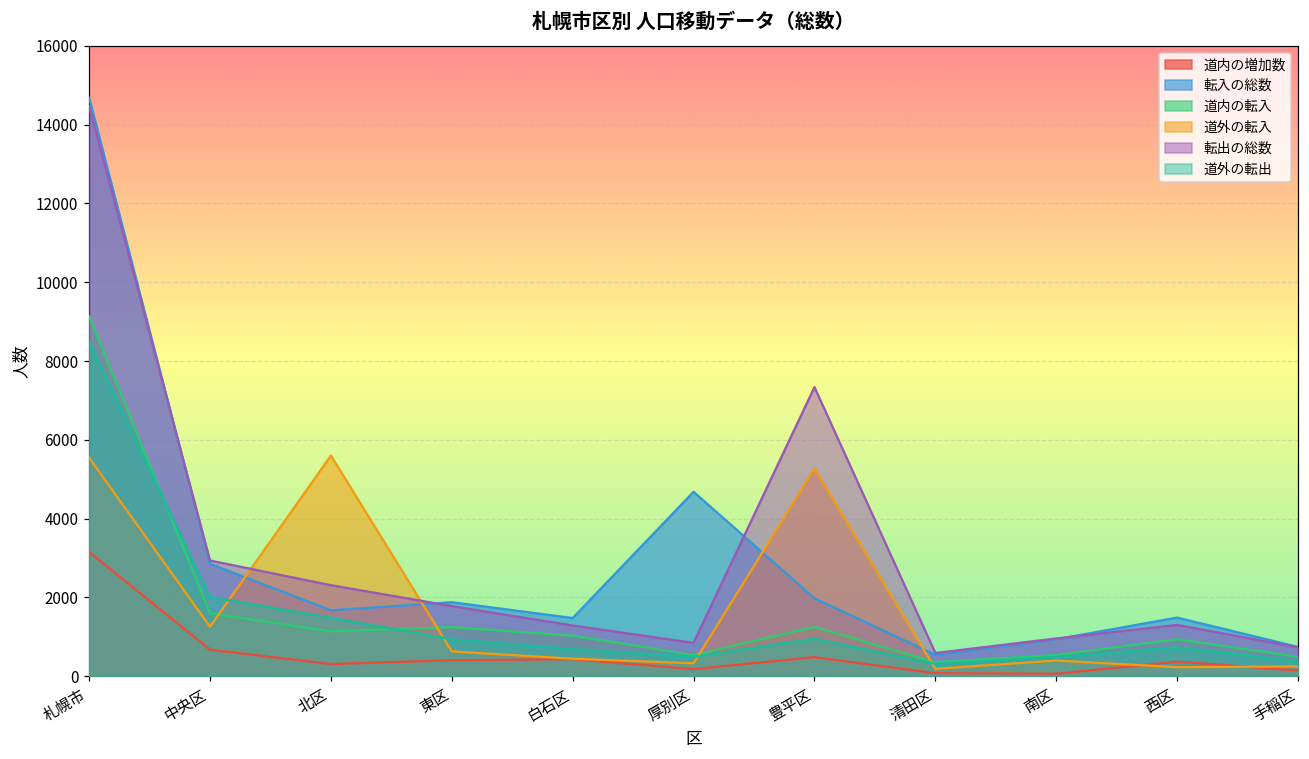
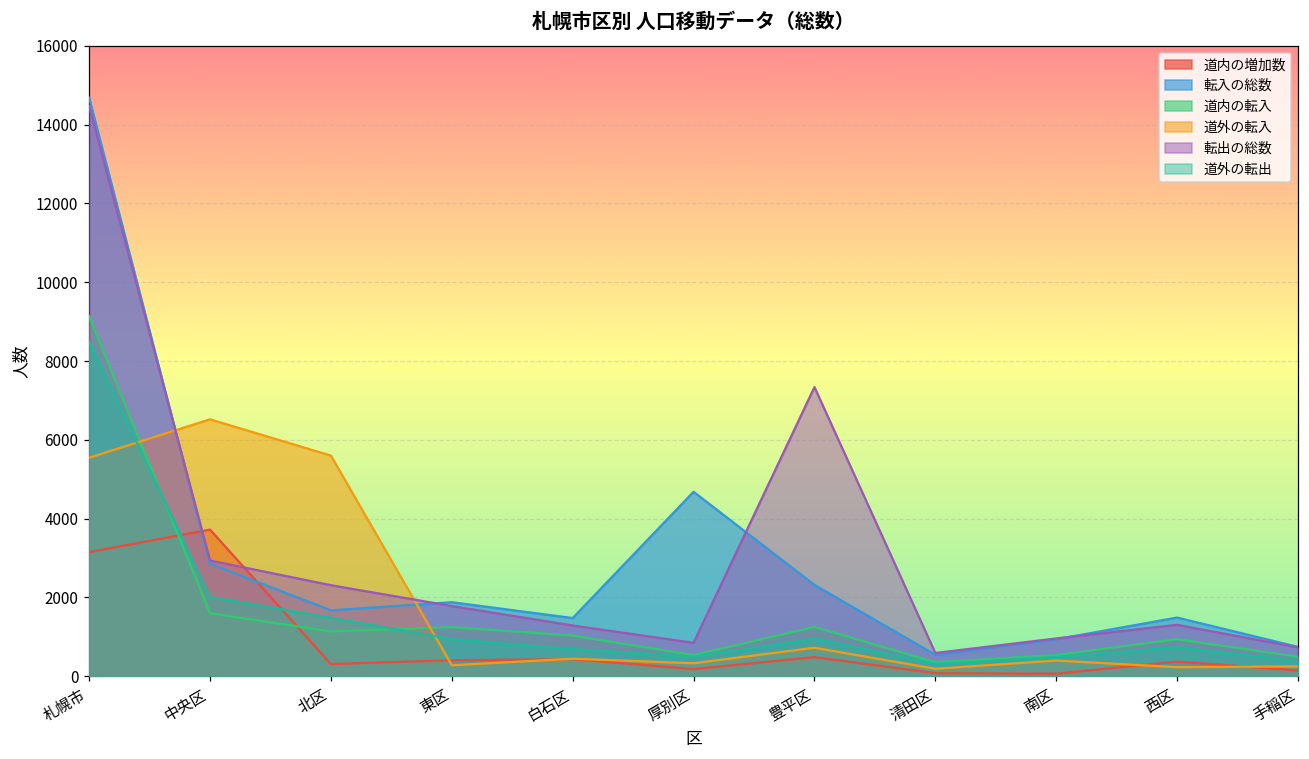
  {
    "道内の増加数": {
      "札幌市": 3200,
-     "中央区": 700,
+     "中央区": 3700,
      "北区": 300,
      "東区": 400,
      "厚別区": 200,
      "豊平区": 500,
      "清田区": 100,
      "南区": 100,
      "西区": 400,
      "手稲区": 100
    },
    "転入の総数": {
      "札幌市": 14700,
      "中央区": 2900,
      "北区": 1700,
      "東区": 1900,
      "白石区": 1500,
      "厚別区": 4700,
-     "豊平区": 2000,
+     "豊平区": 2300,
      "西区": 1500
    },
    "道外の転入": {
      "札幌市": 5500,
-     "中央区": 1300,
+     "中央区": 6500,
      "北区": 5600,
-     "東区": 600,
+     "東区": 300,
      "厚別区": 300,
-     "豊平区": 5300,
+     "豊平区": 700,
      "清田区": 200,
      "南区": 400,
      "西区": 200,
      "手稲区": 300
    },
    "転出の総数": {
      "札幌市": 14500,
      "中央区": 2900,
      "北区": 2300,
      "東区": 1800,
      "白石区": 1300,
      "厚別区": 800,
      "豊平区": 7300,
      "西区": 1300
    }
  }
